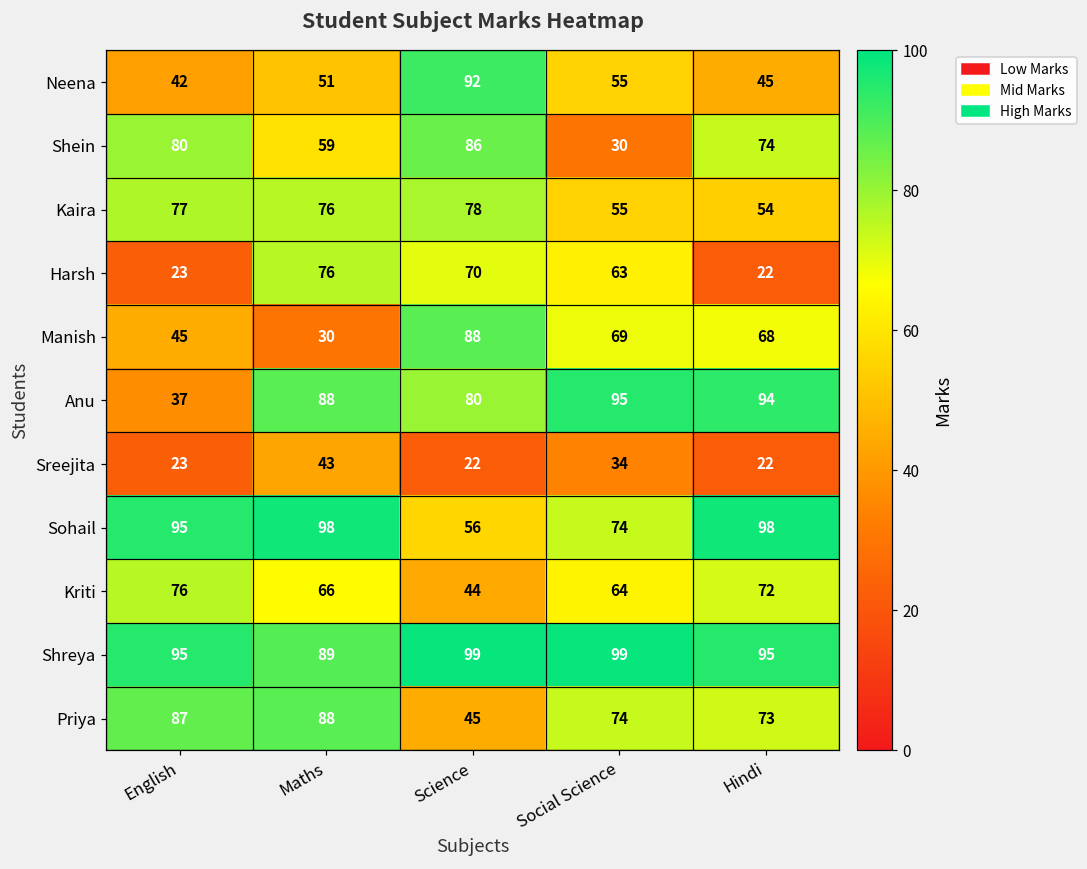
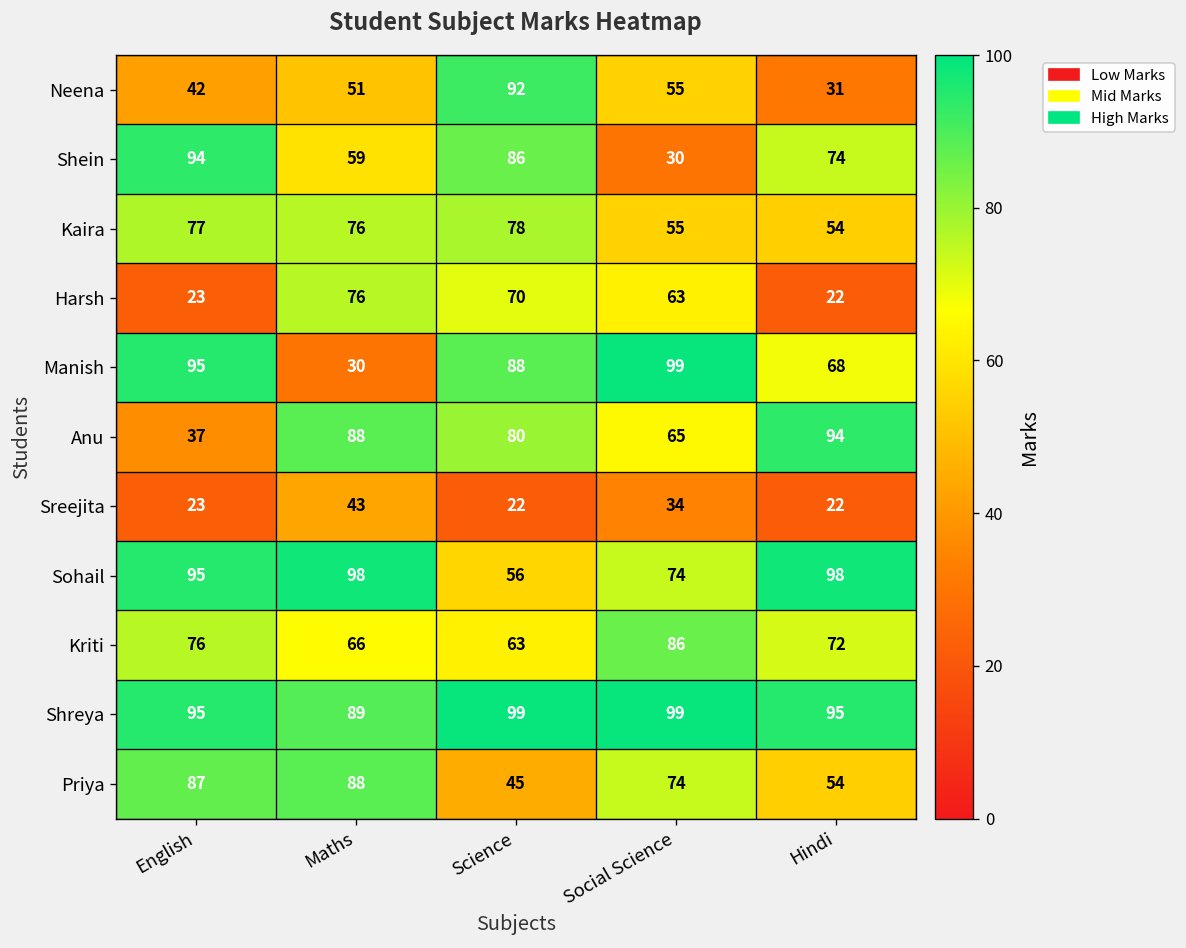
  {
    "Neena": {
      "English": 42,
      "Maths": 51,
      "Science": 92,
      "Social Science": 55,
-     "Hindi": 45
+     "Hindi": 31
    },
    "Shein": {
-     "English": 80,
+     "English": 94,
      "Maths": 59,
      "Science": 86,
      "Social Science": 30,
      "Hindi": 74
    },
    "Kaira": {
      "English": 77,
      "Maths": 76,
      "Science": 78,
      "Social Science": 55,
      "Hindi": 54
    },
    "Harsh": {
      "English": 23,
      "Maths": 76,
      "Science": 70,
      "Social Science": 63,
      "Hindi": 22
    },
    "Manish": {
-     "English": 45,
+     "English": 95,
      "Maths": 30,
      "Science": 88,
-     "Social Science": 69,
+     "Social Science": 99,
      "Hindi": 68
    },
    "Anu": {
      "English": 37,
      "Maths": 88,
      "Science": 80,
-     "Social Science": 95,
+     "Social Science": 65,
      "Hindi": 94
    },
    "Sreejita": {
      "English": 23,
      "Maths": 43,
      "Science": 22,
      "Social Science": 34,
      "Hindi": 22
    },
    "Sohail": {
      "English": 95,
      "Maths": 98,
      "Science": 56,
      "Social Science": 74,
      "Hindi": 98
    },
    "Kriti": {
      "English": 76,
      "Maths": 66,
-     "Science": 44,
-     "Social Science": 64,
+     "Science": 63,
+     "Social Science": 86,
      "Hindi": 72
    },
    "Shreya": {
      "English": 95,
      "Maths": 89,
      "Science": 99,
      "Social Science": 99,
      "Hindi": 95
    },
    "Priya": {
      "English": 87,
      "Maths": 88,
      "Science": 45,
      "Social Science": 74,
-     "Hindi": 73
+     "Hindi": 54
    }
  }
